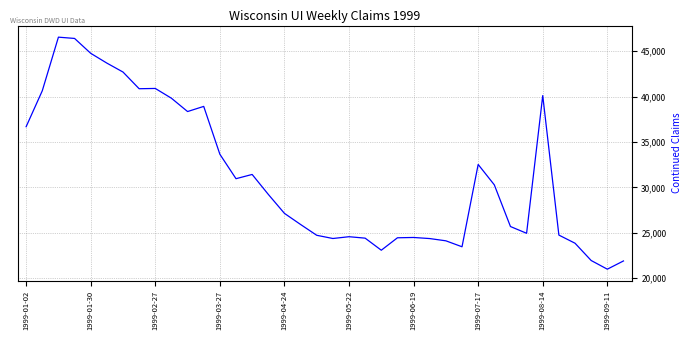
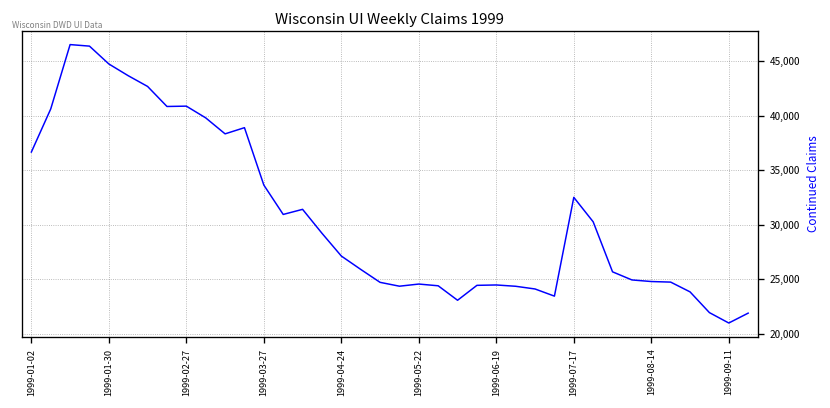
  {
    "1999-01-02": "37,000",
    "1999-01-30": "45,000",
    "1999-02-27": "41,000",
    "1999-03-27": "34,000",
    "1999-04-24": "27,000",
    "1999-05-22": "25,000",
    "1999-06-19": "24,000",
    "1999-07-17": "33,000",
-   "1999-08-14": "40,000",
+   "1999-08-14": "25,000",
    "1999-09-11": "21,000"
  }
